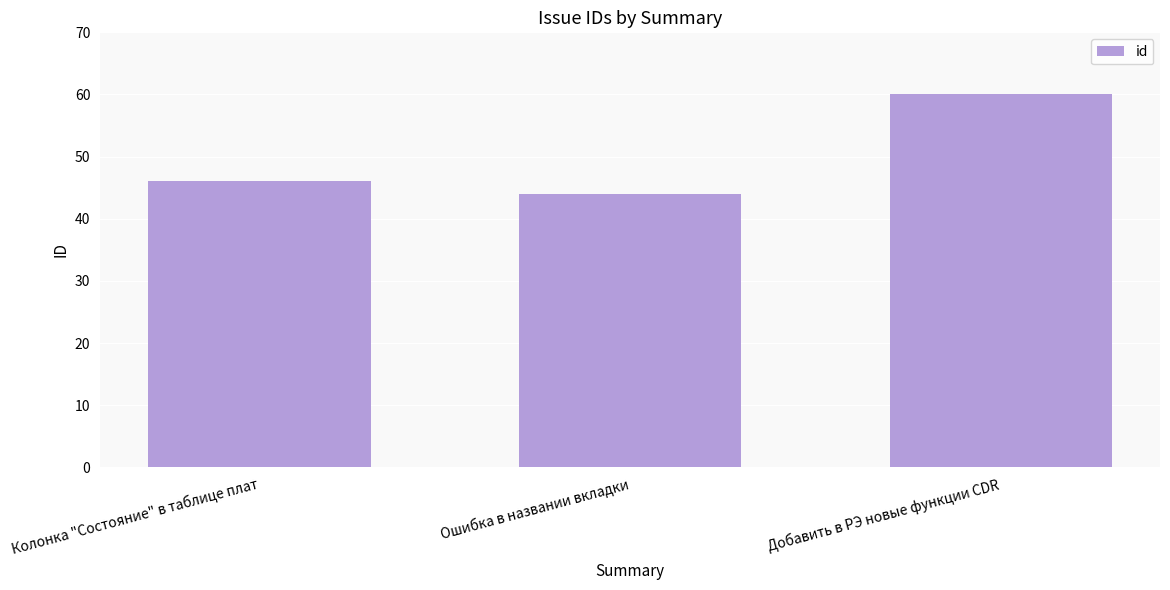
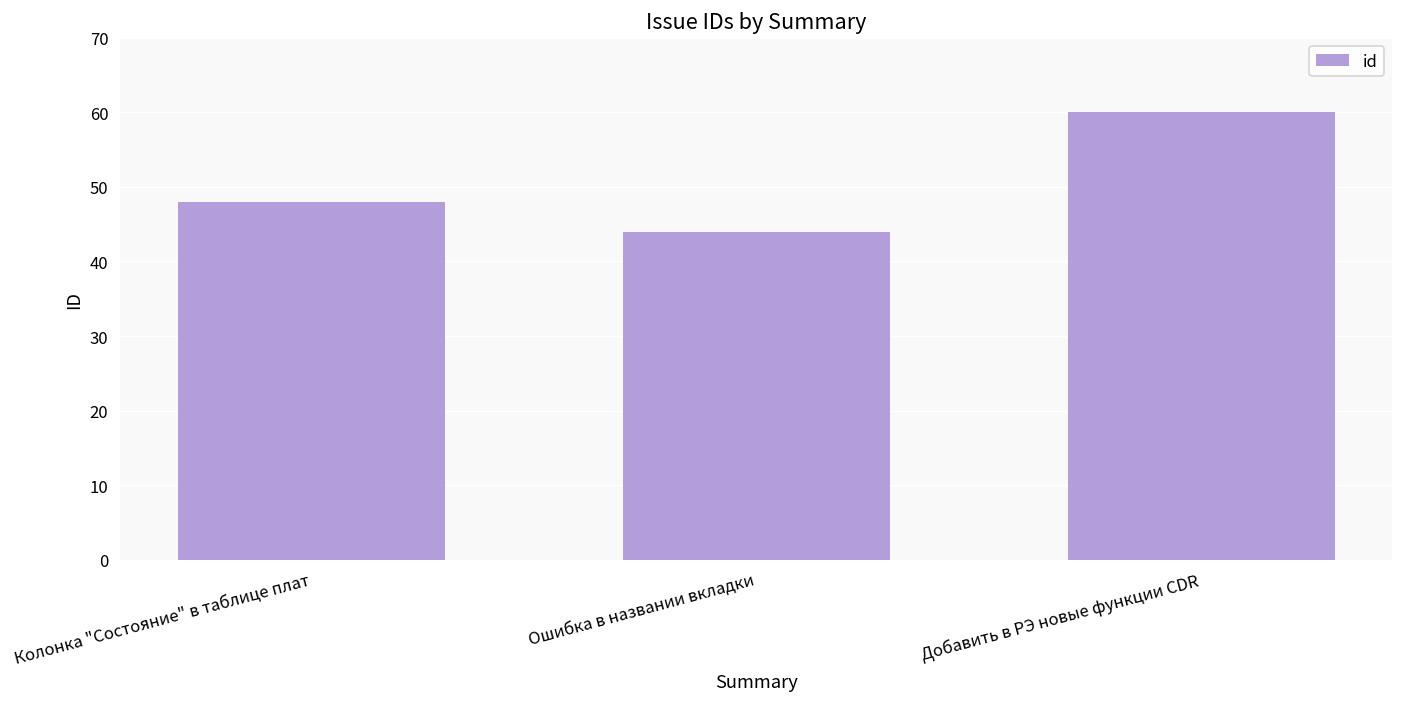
  {
-   "Колонка \"Состояние\" в таблице плат": 46,
+   "Колонка \"Состояние\" в таблице плат": 48,
    "Ошибка в названии вкладки": 44,
    "Добавить в РЭ новые функции CDR": 60
  }
